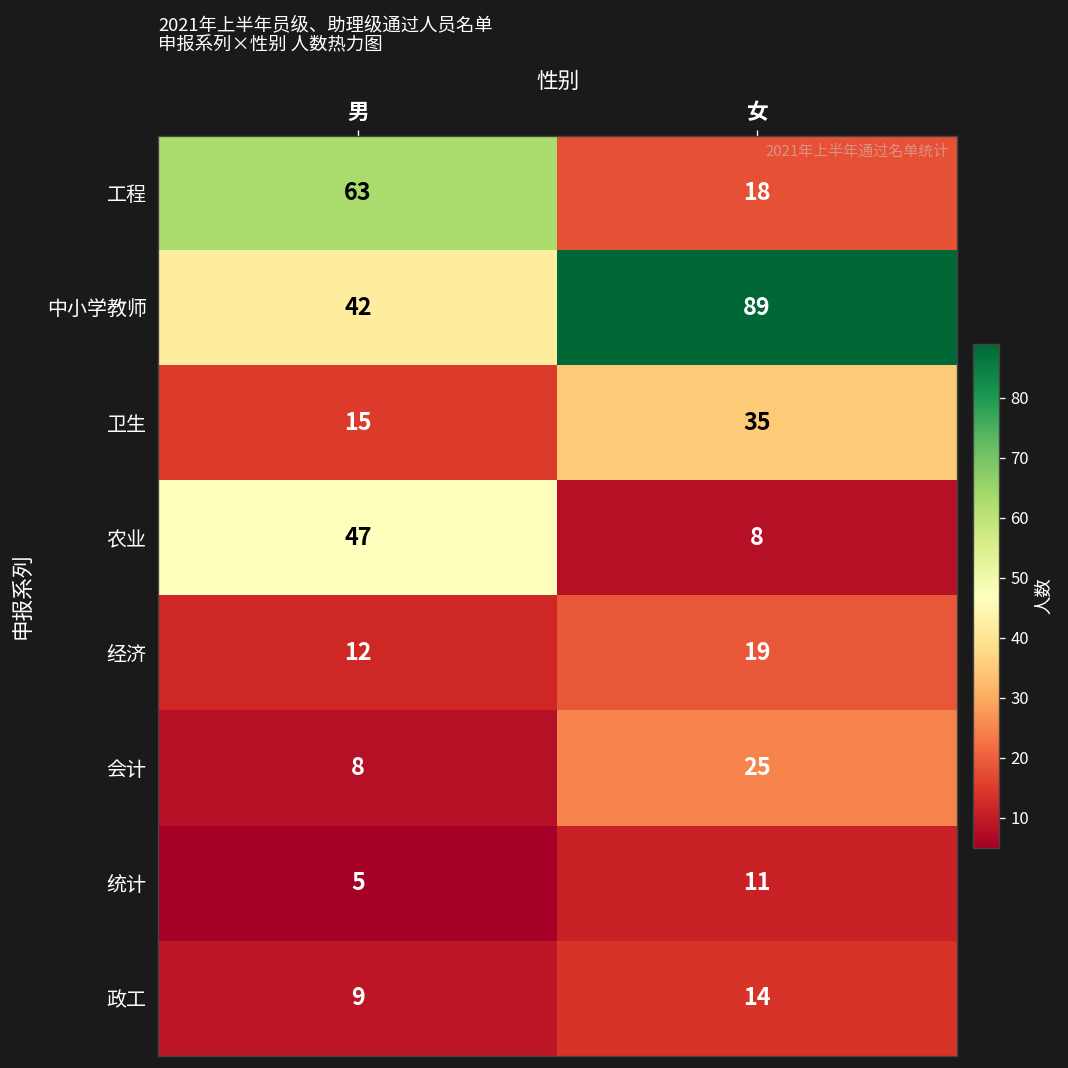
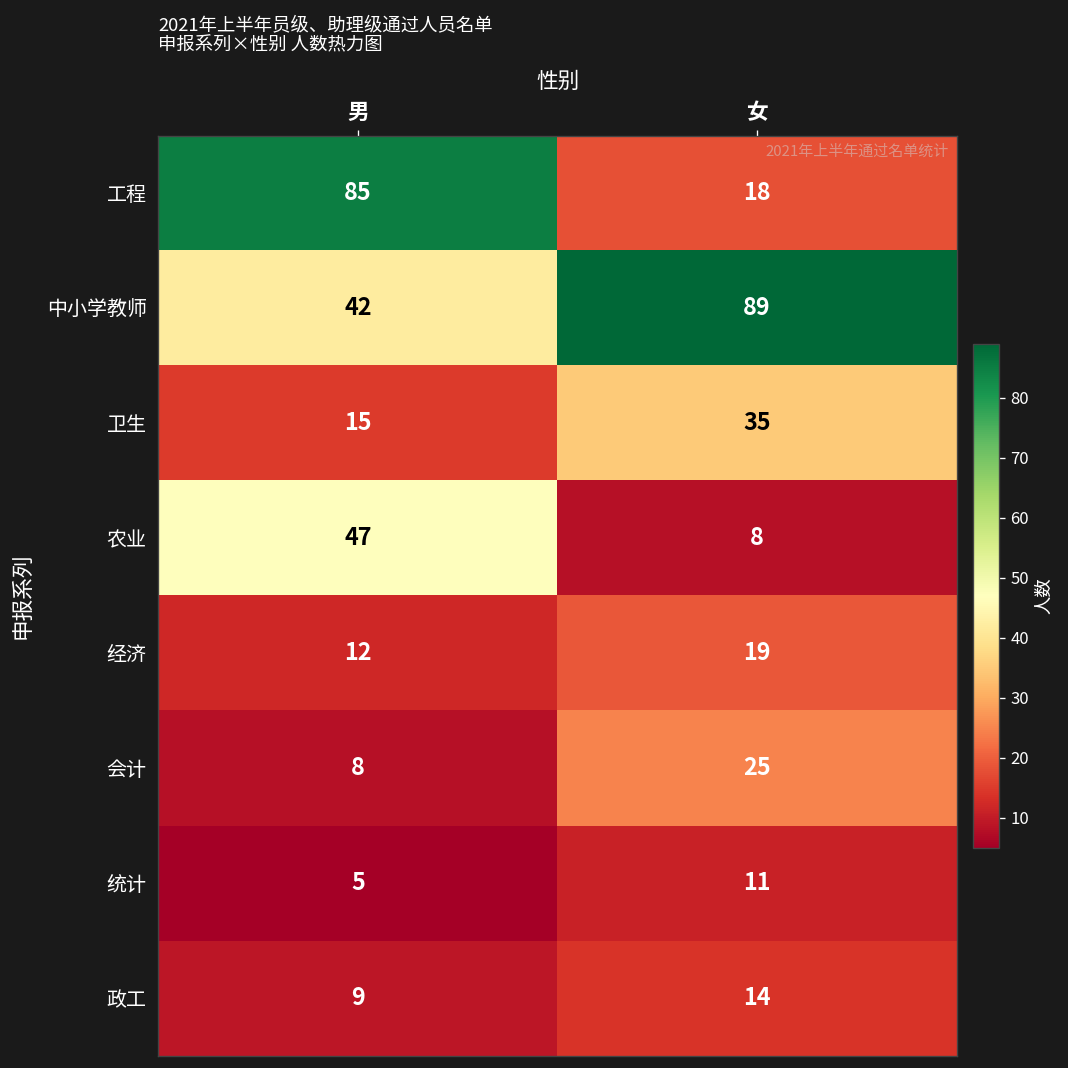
  {
    "工程": {
-     "男": 63
+     "男": 85
    },
    "中小学教师": {
      "男": 42,
      "女": 89
    },
    "卫生": {
      "男": 15,
      "女": 35
    },
    "农业": {
      "男": 47,
      "女": 8
    },
    "经济": {
      "男": 12,
      "女": 19
    },
    "会计": {
      "男": 8,
      "女": 25
    },
    "统计": {
      "男": 5,
      "女": 11
    },
    "政工": {
      "男": 9,
      "女": 14
    }
  }
